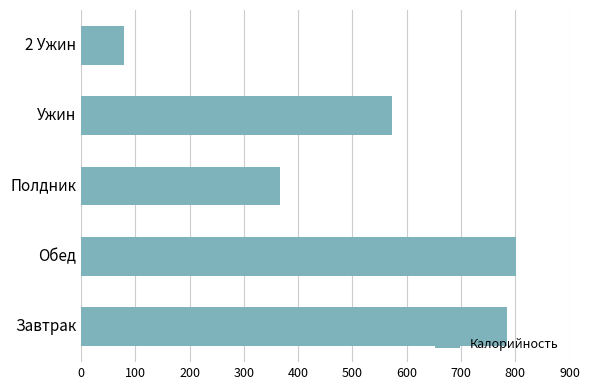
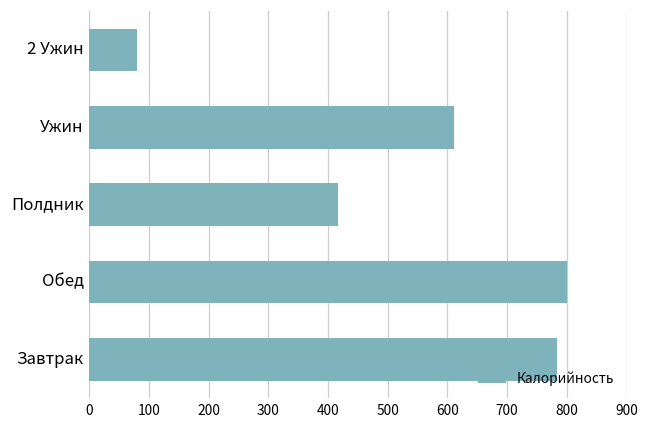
  {
    "2 Ужин": 80,
-   "Ужин": 570,
-   "Полдник": 370,
+   "Ужин": 610,
+   "Полдник": 420,
    "Обед": 800,
    "Завтрак": 780
  }
